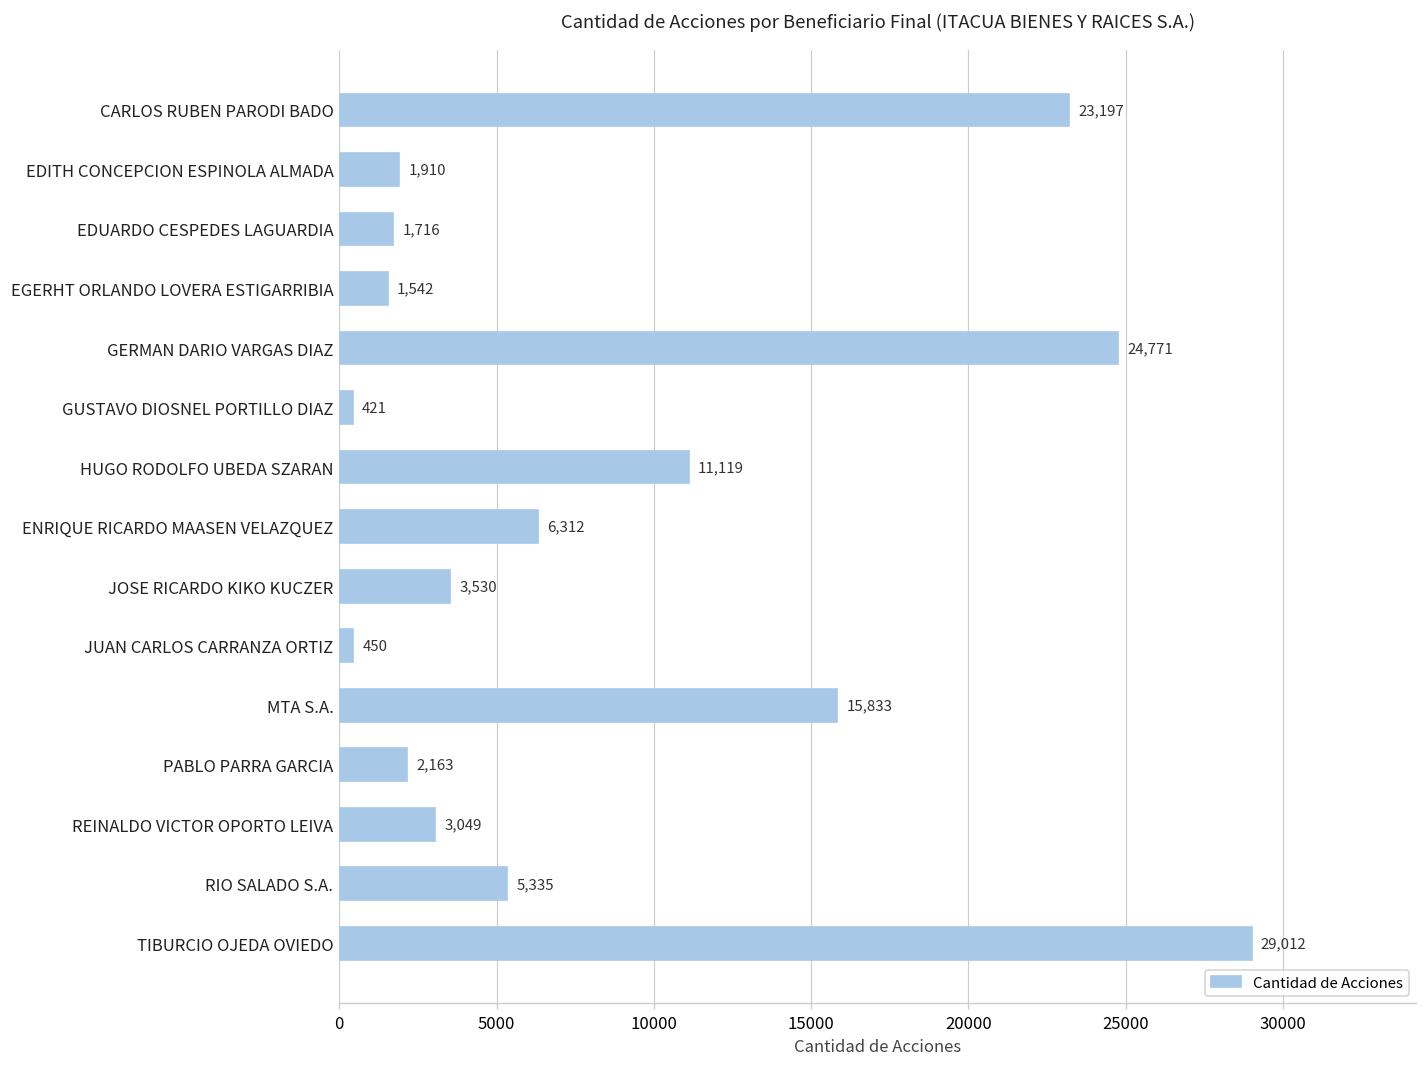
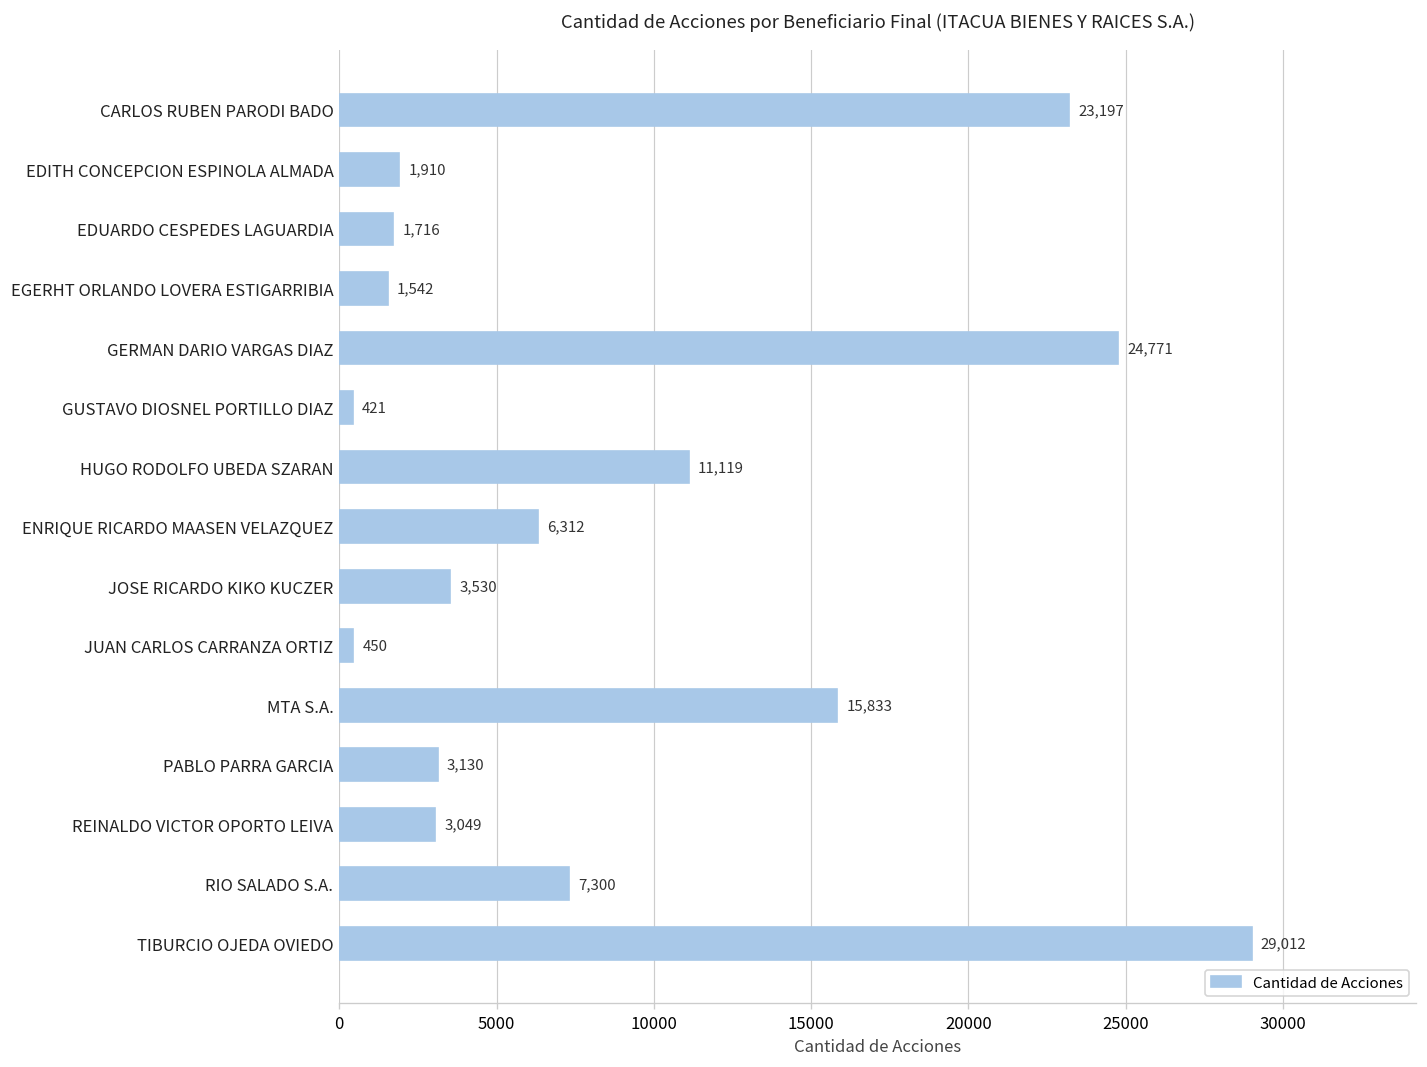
  {
    "CARLOS RUBEN PARODI BADO": "23,197",
    "EDITH CONCEPCION ESPINOLA ALMADA": "1,910",
    "EDUARDO CESPEDES LAGUARDIA": "1,716",
    "EGERHT ORLANDO LOVERA ESTIGARRIBIA": "1,542",
    "GERMAN DARIO VARGAS DIAZ": "24,771",
    "GUSTAVO DIOSNEL PORTILLO DIAZ": "421",
    "HUGO RODOLFO UBEDA SZARAN": "11,119",
    "ENRIQUE RICARDO MAASEN VELAZQUEZ": "6,312",
    "JOSE RICARDO KIKO KUCZER": "3,530",
    "JUAN CARLOS CARRANZA ORTIZ": "450",
    "MTA S.A.": "15,833",
-   "PABLO PARRA GARCIA": "2,163",
+   "PABLO PARRA GARCIA": "3,130",
    "REINALDO VICTOR OPORTO LEIVA": "3,049",
-   "RIO SALADO S.A.": "5,335",
+   "RIO SALADO S.A.": "7,300",
    "TIBURCIO OJEDA OVIEDO": "29,012"
  }
